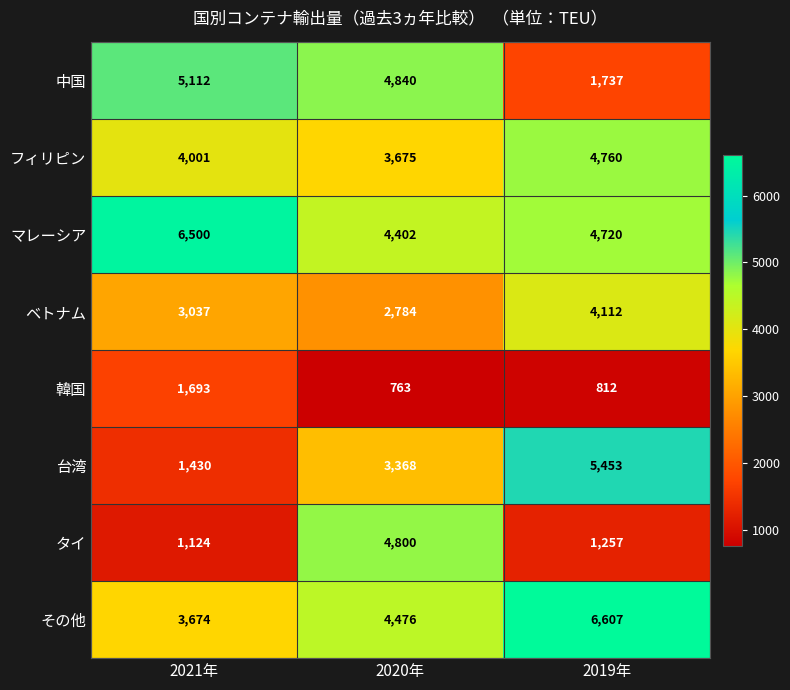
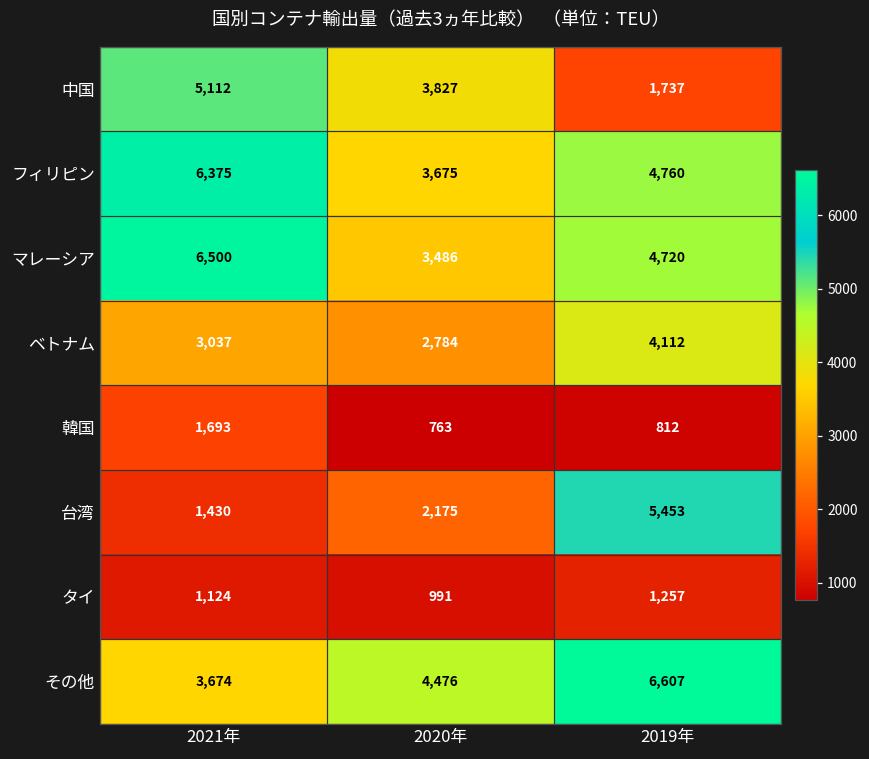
  {
    "中国": {
      "2021年": "5,112",
-     "2020年": "4,840",
+     "2020年": "3,827",
      "2019年": "1,737"
    },
    "フィリピン": {
-     "2021年": "4,001",
+     "2021年": "6,375",
      "2020年": "3,675",
      "2019年": "4,760"
    },
    "マレーシア": {
      "2021年": "6,500",
-     "2020年": "4,402",
+     "2020年": "3,486",
      "2019年": "4,720"
    },
    "ベトナム": {
      "2021年": "3,037",
      "2020年": "2,784",
      "2019年": "4,112"
    },
    "韓国": {
      "2021年": "1,693",
      "2020年": "763",
      "2019年": "812"
    },
    "台湾": {
      "2021年": "1,430",
-     "2020年": "3,368",
+     "2020年": "2,175",
      "2019年": "5,453"
    },
    "タイ": {
      "2021年": "1,124",
-     "2020年": "4,800",
+     "2020年": "991",
      "2019年": "1,257"
    },
    "その他": {
      "2021年": "3,674",
      "2020年": "4,476",
      "2019年": "6,607"
    }
  }
